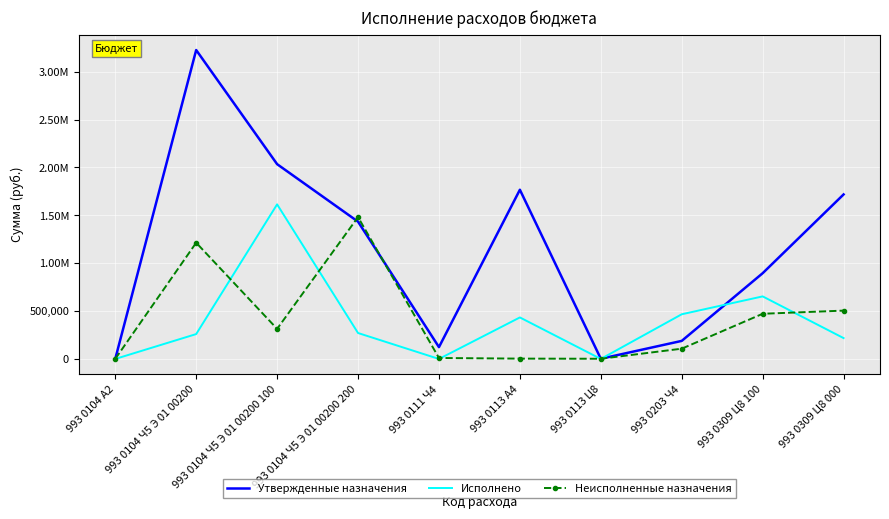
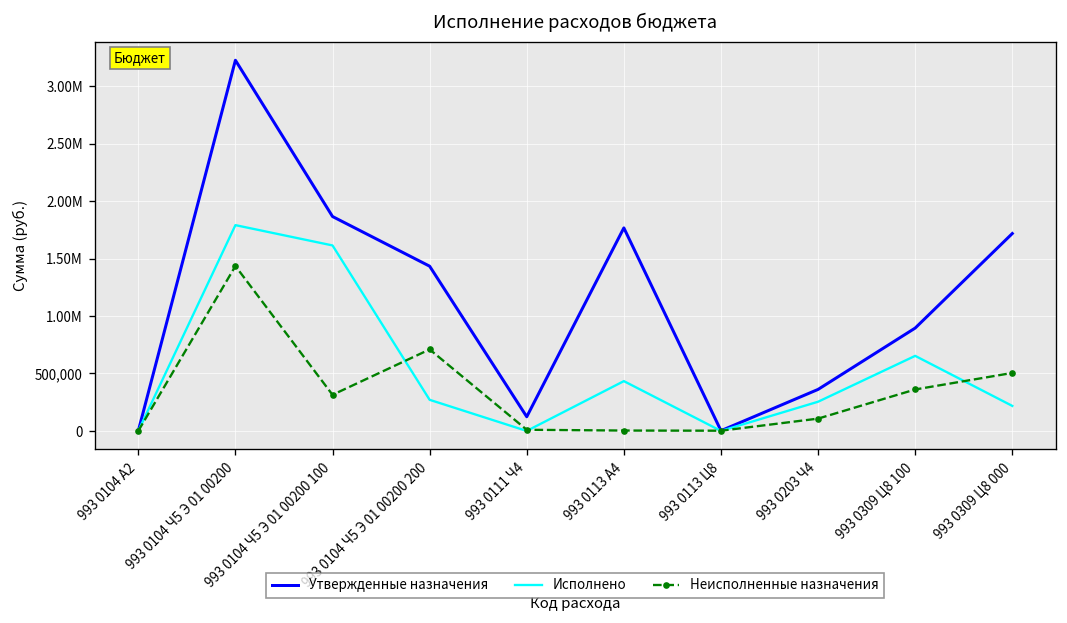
  {
    "Утвержденные назначения": {
      "993 0104 Ч5 Э 01 00200": "3,200,000",
-     "993 0104 Ч5 Э 01 00200 100": "2,000,000",
+     "993 0104 Ч5 Э 01 00200 100": "1,900,000",
      "993 0104 Ч5 Э 01 00200 200": "1,400,000",
      "993 0111 Ч4": "100,000",
      "993 0113 A4": "1,800,000",
-     "993 0203 Ч4": "200,000",
+     "993 0203 Ч4": "400,000",
      "993 0309 Ц8 100": "900,000",
      "993 0309 Ц8 000": "1,700,000"
    },
    "Исполнено": {
-     "993 0104 Ч5 Э 01 00200": "300,000",
+     "993 0104 Ч5 Э 01 00200": "1,800,000",
      "993 0104 Ч5 Э 01 00200 100": "1,600,000",
      "993 0104 Ч5 Э 01 00200 200": "300,000",
      "993 0113 A4": "400,000",
-     "993 0203 Ч4": "500,000",
+     "993 0203 Ч4": "300,000",
      "993 0309 Ц8 100": "700,000",
      "993 0309 Ц8 000": "200,000"
    },
    "Неисполненные назначения": {
-     "993 0104 Ч5 Э 01 00200": "1,200,000",
+     "993 0104 Ч5 Э 01 00200": "1,400,000",
      "993 0104 Ч5 Э 01 00200 100": "300,000",
-     "993 0104 Ч5 Э 01 00200 200": "1,500,000",
+     "993 0104 Ч5 Э 01 00200 200": "700,000",
      "993 0113 A4": "0",
      "993 0203 Ч4": "100,000",
-     "993 0309 Ц8 100": "500,000",
+     "993 0309 Ц8 100": "400,000",
      "993 0309 Ц8 000": "500,000"
    }
  }
